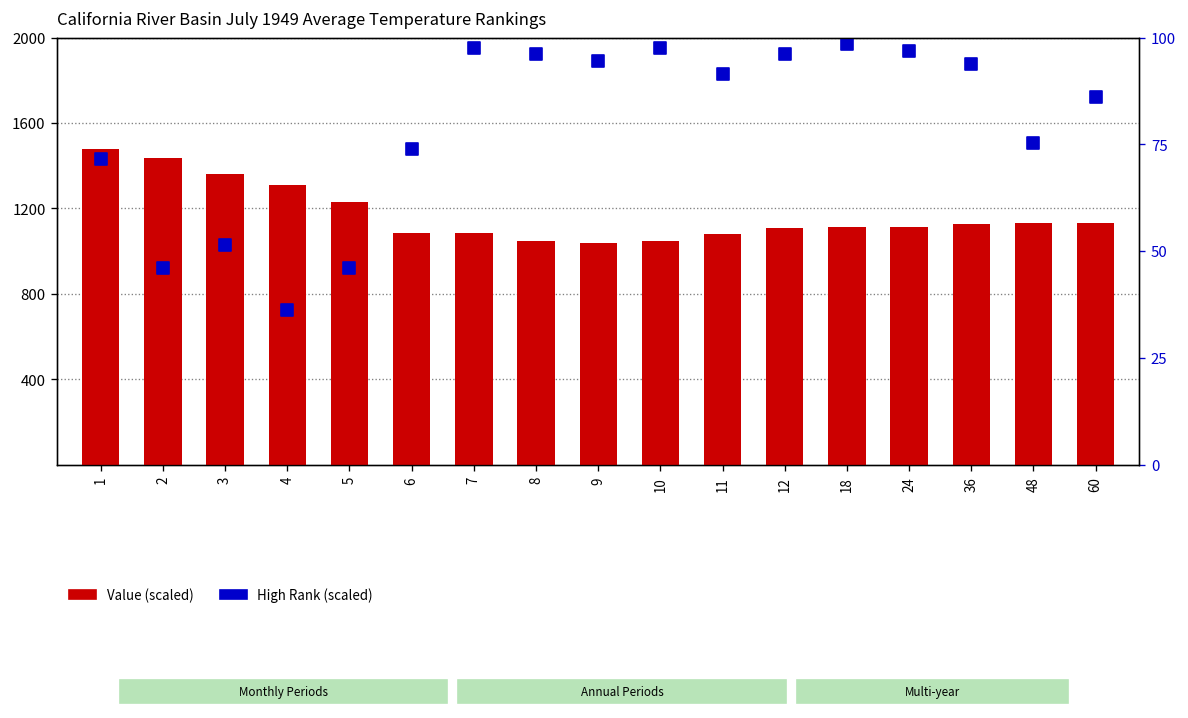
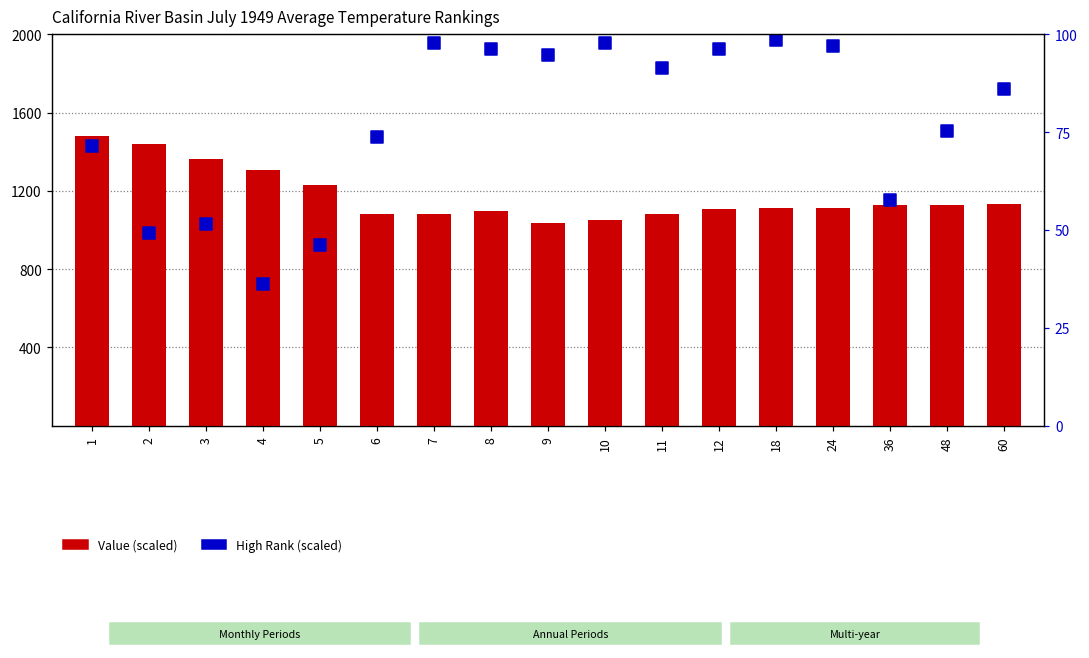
  {
    "Value (scaled)": {
      "1": 1480,
      "2": 1440,
      "3": 1360,
      "4": 1310,
      "5": 1230,
      "6": 1080,
      "7": 1080,
-     "8": 1050,
+     "8": 1100,
      "9": 1040,
      "10": 1050,
      "11": 1080,
      "12": 1110,
      "18": 1110,
      "24": 1110,
      "36": 1130,
      "48": 1130,
      "60": 1130
    },
    "High Rank (scaled)": {
-     "2": 920,
-     "36": 1880
+     "2": 980,
+     "36": 1150
    }
  }
